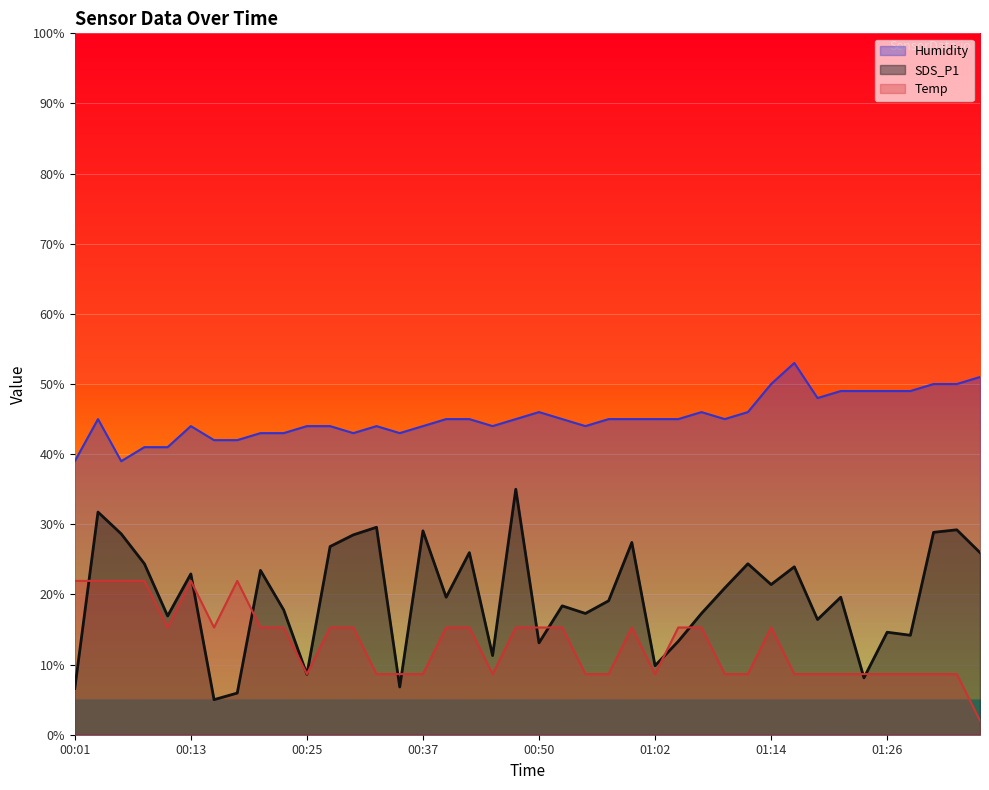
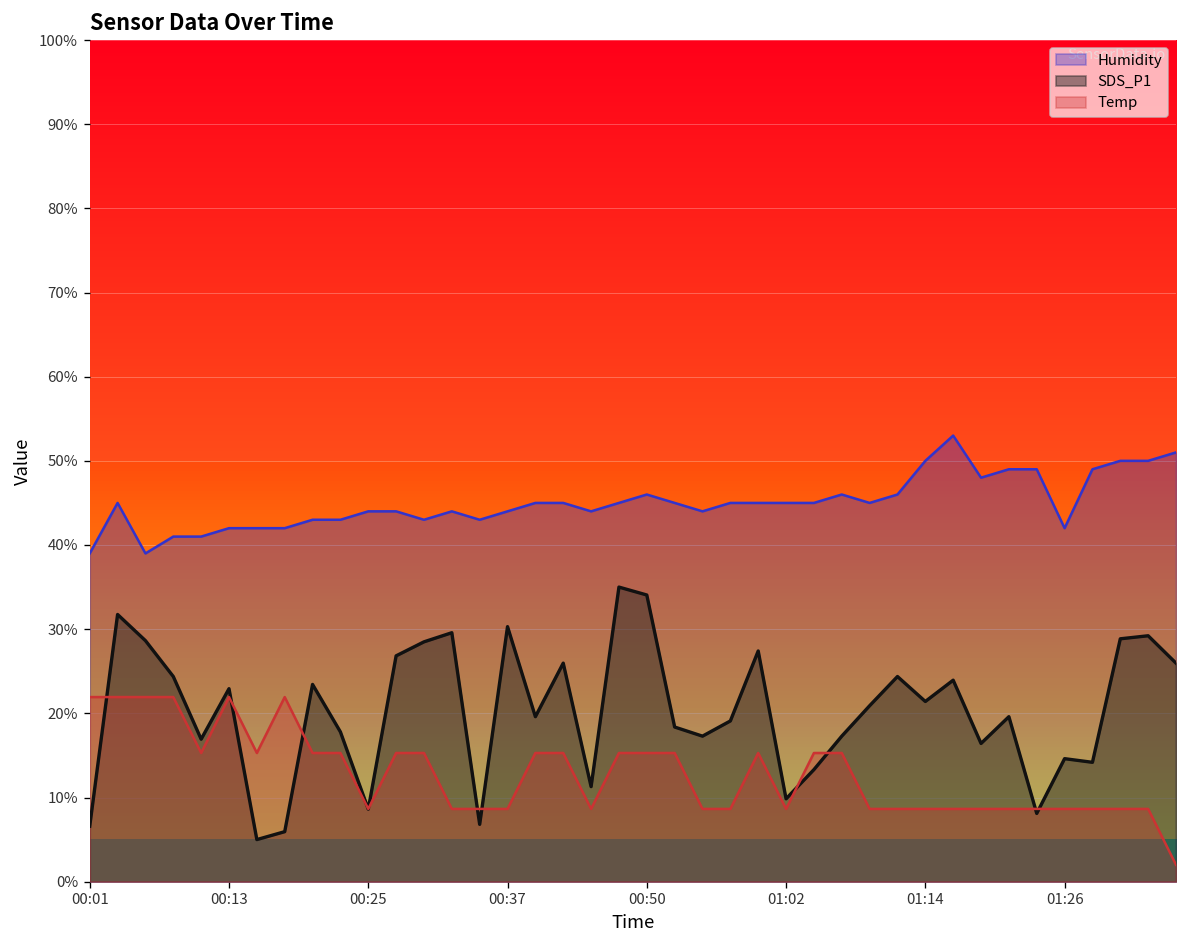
  {
    "Humidity": {
      "00:01": "39%",
-     "00:13": "44%",
+     "00:13": "42%",
      "00:25": "44%",
      "00:37": "44%",
      "00:50": "46%",
      "01:02": "45%",
      "01:14": "50%",
-     "01:26": "49%"
+     "01:26": "42%"
    },
    "SDS_P1": {
      "00:01": "7%",
      "00:13": "23%",
-     "00:37": "29%",
-     "00:50": "13%",
+     "00:37": "30%",
+     "00:50": "34%",
      "01:02": "10%",
      "01:14": "21%",
      "01:26": "15%"
    },
    "Temp": {
      "00:01": "22%",
      "00:13": "22%",
      "00:37": "9%",
      "00:50": "15%",
      "01:02": "9%",
-     "01:14": "15%",
+     "01:14": "9%",
      "01:26": "9%"
    }
  }
